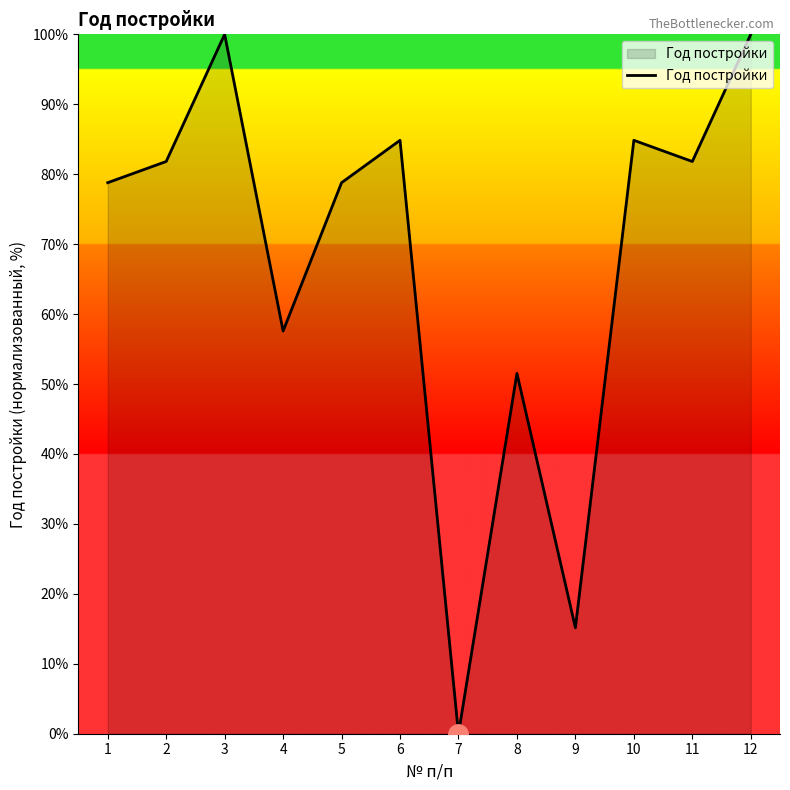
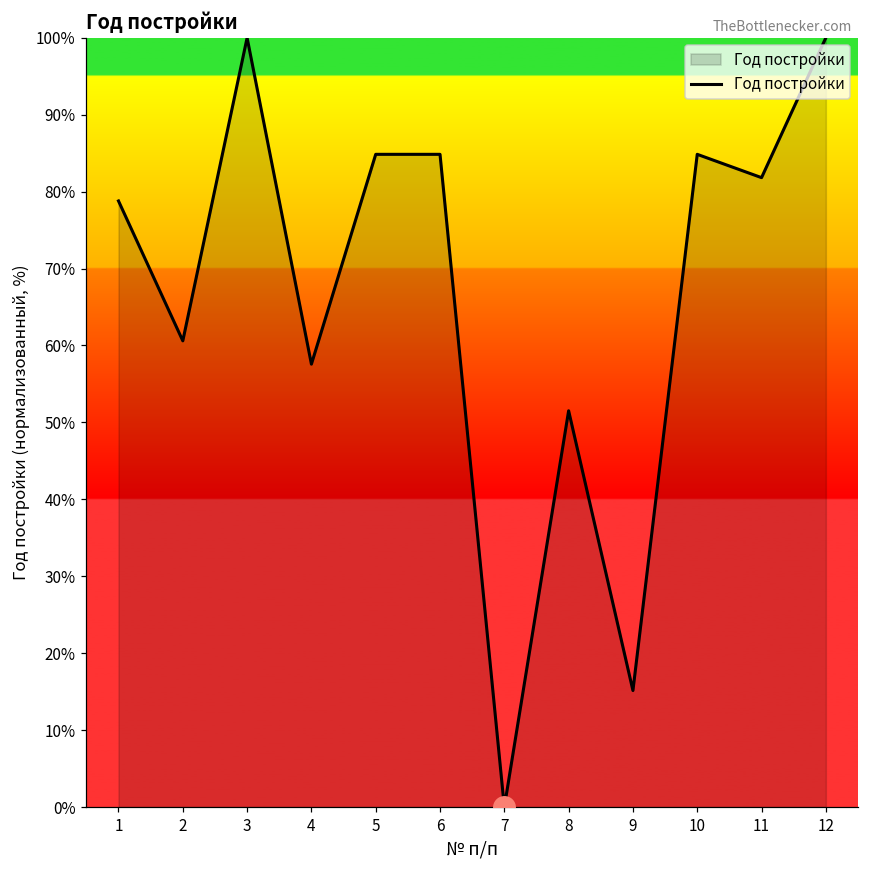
  {
    "Год постройки": {
      "1": "79%",
-     "2": "82%",
+     "2": "61%",
      "3": "100%",
      "4": "58%",
-     "5": "79%",
+     "5": "85%",
      "6": "85%",
      "8": "52%",
      "9": "15%",
      "10": "85%",
      "11": "82%",
      "12": "100%"
    }
  }
